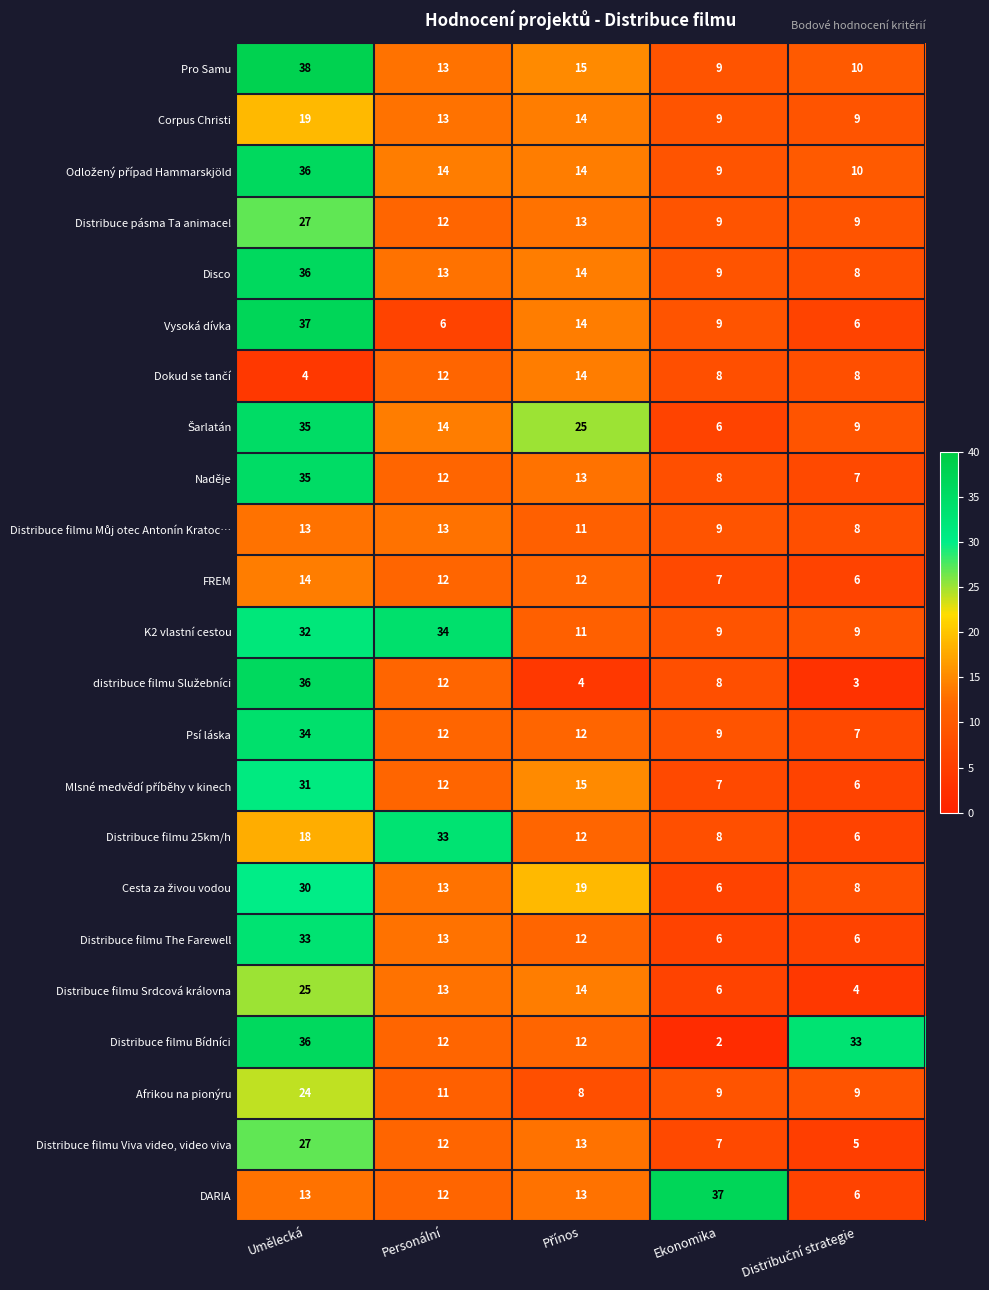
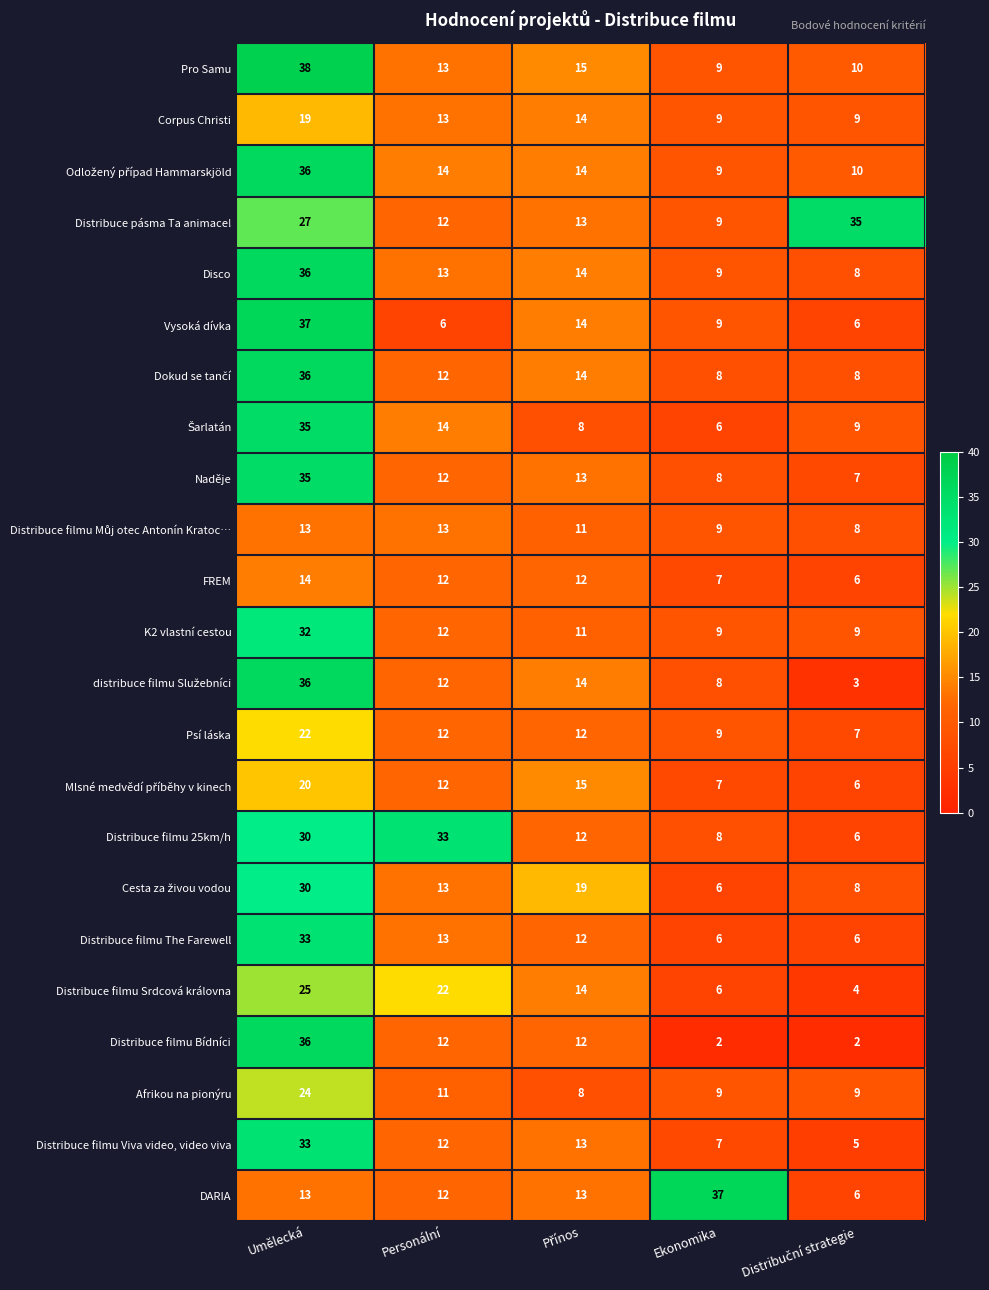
  {
    "Pro Samu": {
      "Umělecká": 38,
      "Personální": 13,
      "Přínos": 15,
      "Ekonomika": 9,
      "Distribuční strategie": 10
    },
    "Corpus Christi": {
      "Umělecká": 19,
      "Personální": 13,
      "Přínos": 14,
      "Ekonomika": 9,
      "Distribuční strategie": 9
    },
    "Odložený případ Hammarskjöld": {
      "Umělecká": 36,
      "Personální": 14,
      "Přínos": 14,
      "Ekonomika": 9,
      "Distribuční strategie": 10
    },
    "Distribuce pásma Ta animace!": {
      "Umělecká": 27,
      "Personální": 12,
      "Přínos": 13,
      "Ekonomika": 9,
-     "Distribuční strategie": 9
+     "Distribuční strategie": 35
    },
    "Disco": {
      "Umělecká": 36,
      "Personální": 13,
      "Přínos": 14,
      "Ekonomika": 9,
      "Distribuční strategie": 8
    },
    "Vysoká dívka": {
      "Umělecká": 37,
      "Personální": 6,
      "Přínos": 14,
      "Ekonomika": 9,
      "Distribuční strategie": 6
    },
    "Dokud se tančí": {
-     "Umělecká": 4,
+     "Umělecká": 36,
      "Personální": 12,
      "Přínos": 14,
      "Ekonomika": 8,
      "Distribuční strategie": 8
    },
    "Šarlatán": {
      "Umělecká": 35,
      "Personální": 14,
-     "Přínos": 25,
+     "Přínos": 8,
      "Ekonomika": 6,
      "Distribuční strategie": 9
    },
    "Naděje": {
      "Umělecká": 35,
      "Personální": 12,
      "Přínos": 13,
      "Ekonomika": 8,
      "Distribuční strategie": 7
    },
    "Distribuce filmu Můj otec Antonín Kratoc…": {
      "Umělecká": 13,
      "Personální": 13,
      "Přínos": 11,
      "Ekonomika": 9,
      "Distribuční strategie": 8
    },
    "FREM": {
      "Umělecká": 14,
      "Personální": 12,
      "Přínos": 12,
      "Ekonomika": 7,
      "Distribuční strategie": 6
    },
    "K2 vlastní cestou": {
      "Umělecká": 32,
-     "Personální": 34,
+     "Personální": 12,
      "Přínos": 11,
      "Ekonomika": 9,
      "Distribuční strategie": 9
    },
    "distribuce filmu Služebníci": {
      "Umělecká": 36,
      "Personální": 12,
-     "Přínos": 4,
+     "Přínos": 14,
      "Ekonomika": 8,
      "Distribuční strategie": 3
    },
    "Psí láska": {
-     "Umělecká": 34,
+     "Umělecká": 22,
      "Personální": 12,
      "Přínos": 12,
      "Ekonomika": 9,
      "Distribuční strategie": 7
    },
    "Mlsné medvědí příběhy v kinech": {
-     "Umělecká": 31,
+     "Umělecká": 20,
      "Personální": 12,
      "Přínos": 15,
      "Ekonomika": 7,
      "Distribuční strategie": 6
    },
    "Distribuce filmu 25km/h": {
-     "Umělecká": 18,
+     "Umělecká": 30,
      "Personální": 33,
      "Přínos": 12,
      "Ekonomika": 8,
      "Distribuční strategie": 6
    },
    "Cesta za živou vodou": {
      "Umělecká": 30,
      "Personální": 13,
      "Přínos": 19,
      "Ekonomika": 6,
      "Distribuční strategie": 8
    },
    "Distribuce filmu The Farewell": {
      "Umělecká": 33,
      "Personální": 13,
      "Přínos": 12,
      "Ekonomika": 6,
      "Distribuční strategie": 6
    },
    "Distribuce filmu Srdcová královna": {
      "Umělecká": 25,
-     "Personální": 13,
+     "Personální": 22,
      "Přínos": 14,
      "Ekonomika": 6,
      "Distribuční strategie": 4
    },
    "Distribuce filmu Bídníci": {
      "Umělecká": 36,
      "Personální": 12,
      "Přínos": 12,
      "Ekonomika": 2,
-     "Distribuční strategie": 33
+     "Distribuční strategie": 2
    },
    "Afrikou na pionýru": {
      "Umělecká": 24,
      "Personální": 11,
      "Přínos": 8,
      "Ekonomika": 9,
      "Distribuční strategie": 9
    },
    "Distribuce filmu Viva video, video viva": {
-     "Umělecká": 27,
+     "Umělecká": 33,
      "Personální": 12,
      "Přínos": 13,
      "Ekonomika": 7,
      "Distribuční strategie": 5
    },
    "DARIA": {
      "Umělecká": 13,
      "Personální": 12,
      "Přínos": 13,
      "Ekonomika": 37,
      "Distribuční strategie": 6
    }
  }
